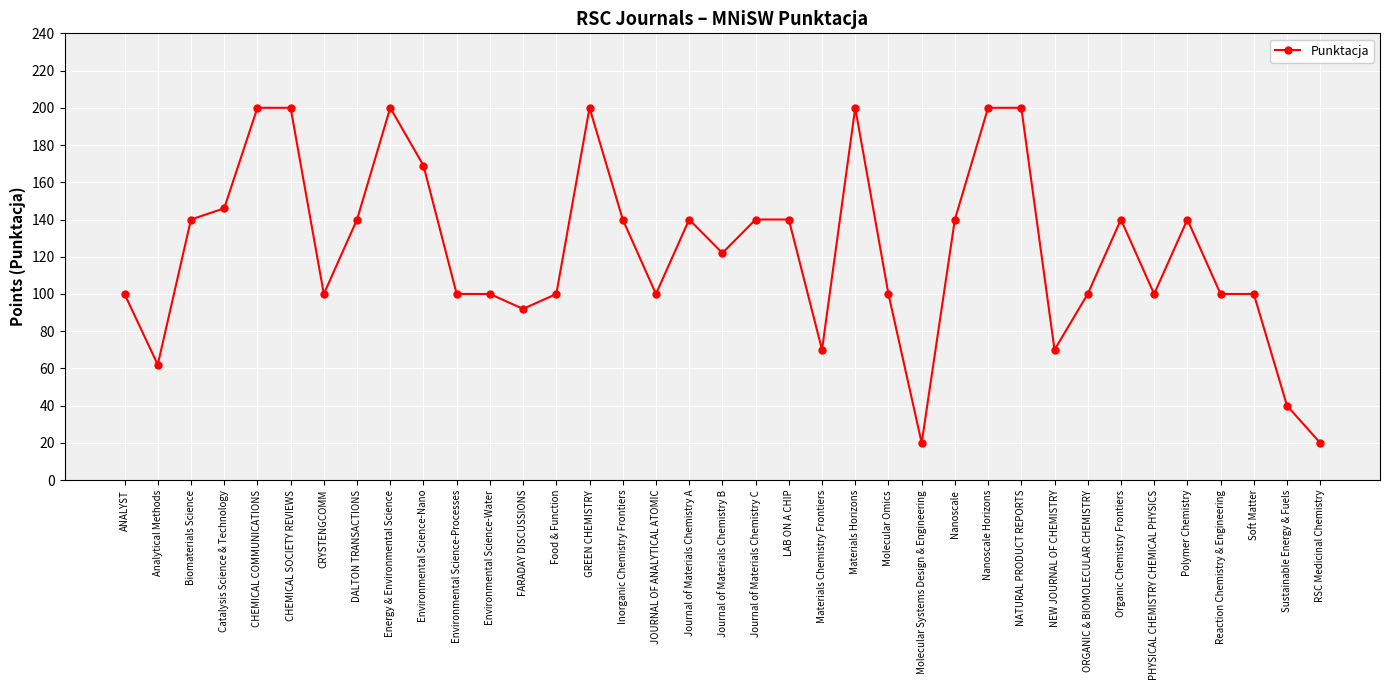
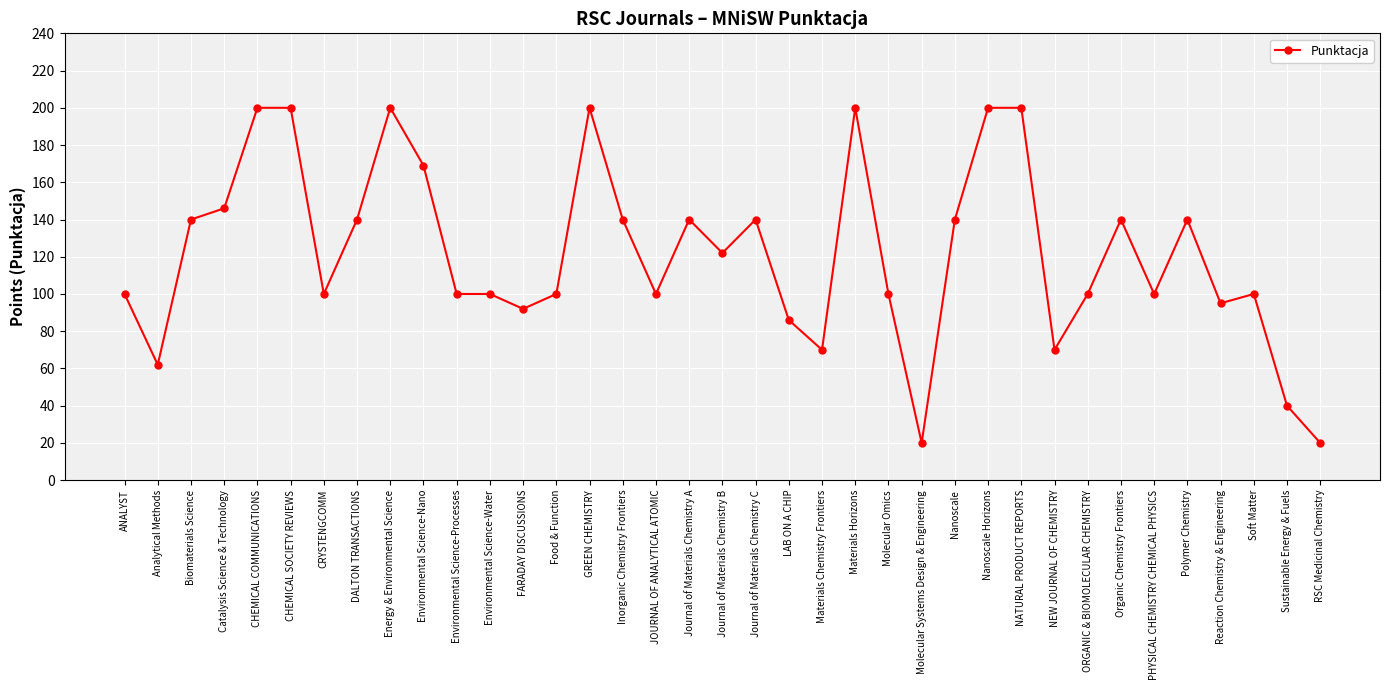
  {
    "ANALYST": 100,
    "Analytical Methods": 62,
    "Biomaterials Science": 140,
    "Catalysis Science & Technology": 146,
    "CHEMICAL COMMUNICATIONS": 200,
    "CHEMICAL SOCIETY REVIEWS": 200,
    "CRYSTENGCOMM": 100,
    "DALTON TRANSACTIONS": 140,
    "Energy & Environmental Science": 200,
    "Environmental Science-Nano": 169,
    "Environmental Science-Processes": 100,
    "Environmental Science-Water": 100,
    "FARADAY DISCUSSIONS": 92,
    "Food & Function": 100,
    "GREEN CHEMISTRY": 200,
    "Inorganic Chemistry Frontiers": 140,
    "JOURNAL OF ANALYTICAL ATOMIC": 100,
    "Journal of Materials Chemistry A": 140,
    "Journal of Materials Chemistry B": 122,
    "Journal of Materials Chemistry C": 140,
-   "LAB ON A CHIP": 140,
+   "LAB ON A CHIP": 86,
    "Materials Chemistry Frontiers": 70,
    "Materials Horizons": 200,
    "Molecular Omics": 100,
    "Molecular Systems Design & Engineering": 20,
    "Nanoscale": 140,
    "Nanoscale Horizons": 200,
    "NATURAL PRODUCT REPORTS": 200,
    "NEW JOURNAL OF CHEMISTRY": 70,
    "ORGANIC & BIOMOLECULAR CHEMISTRY": 100,
    "Organic Chemistry Frontiers": 140,
    "PHYSICAL CHEMISTRY CHEMICAL PHYSICS": 100,
    "Polymer Chemistry": 140,
-   "Reaction Chemistry & Engineering": 100,
+   "Reaction Chemistry & Engineering": 95,
    "Soft Matter": 100,
    "Sustainable Energy & Fuels": 40,
    "RSC Medicinal Chemistry": 20
  }
